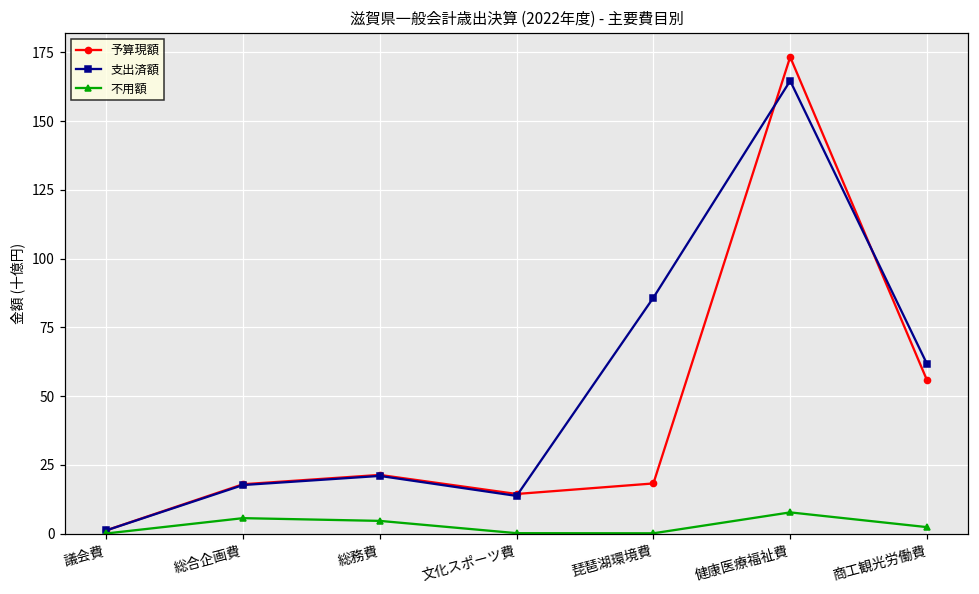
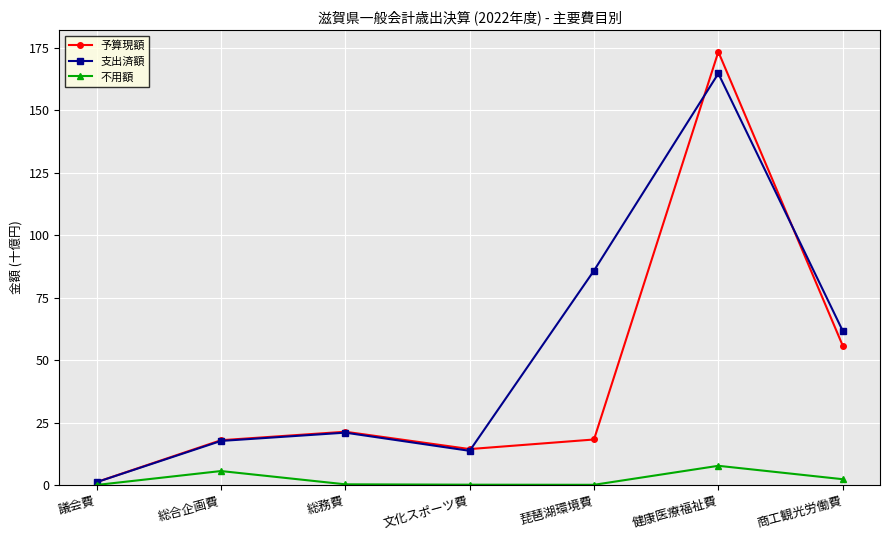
  {
    "予算現額": {
      "琵琶湖環境費": 18,
      "健康医療福祉費": 173,
      "商工観光労働費": 56
    },
    "支出済額": {
      "琵琶湖環境費": 86,
      "健康医療福祉費": 165,
      "商工観光労働費": 62
    },
    "不用額": {
      "議会費": 0,
      "総合企画費": 6,
-     "総務費": 5,
+     "総務費": 0,
      "文化スポーツ費": 0,
      "琵琶湖環境費": 0,
      "健康医療福祉費": 8,
      "商工観光労働費": 2
    }
  }
